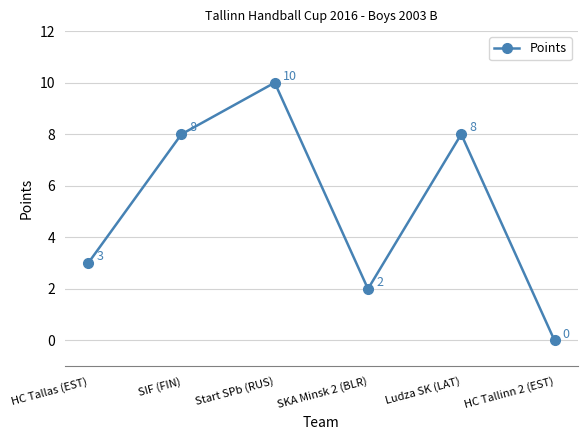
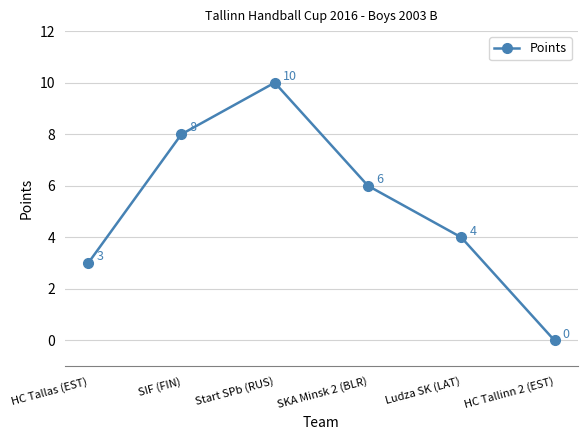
  {
    "HC Tallas (EST)": 3,
    "SIF (FIN)": 8,
    "Start SPb (RUS)": 10,
-   "SKA Minsk 2 (BLR)": 2,
-   "Ludza SK (LAT)": 8,
+   "SKA Minsk 2 (BLR)": 6,
+   "Ludza SK (LAT)": 4,
    "HC Tallinn 2 (EST)": 0
  }
